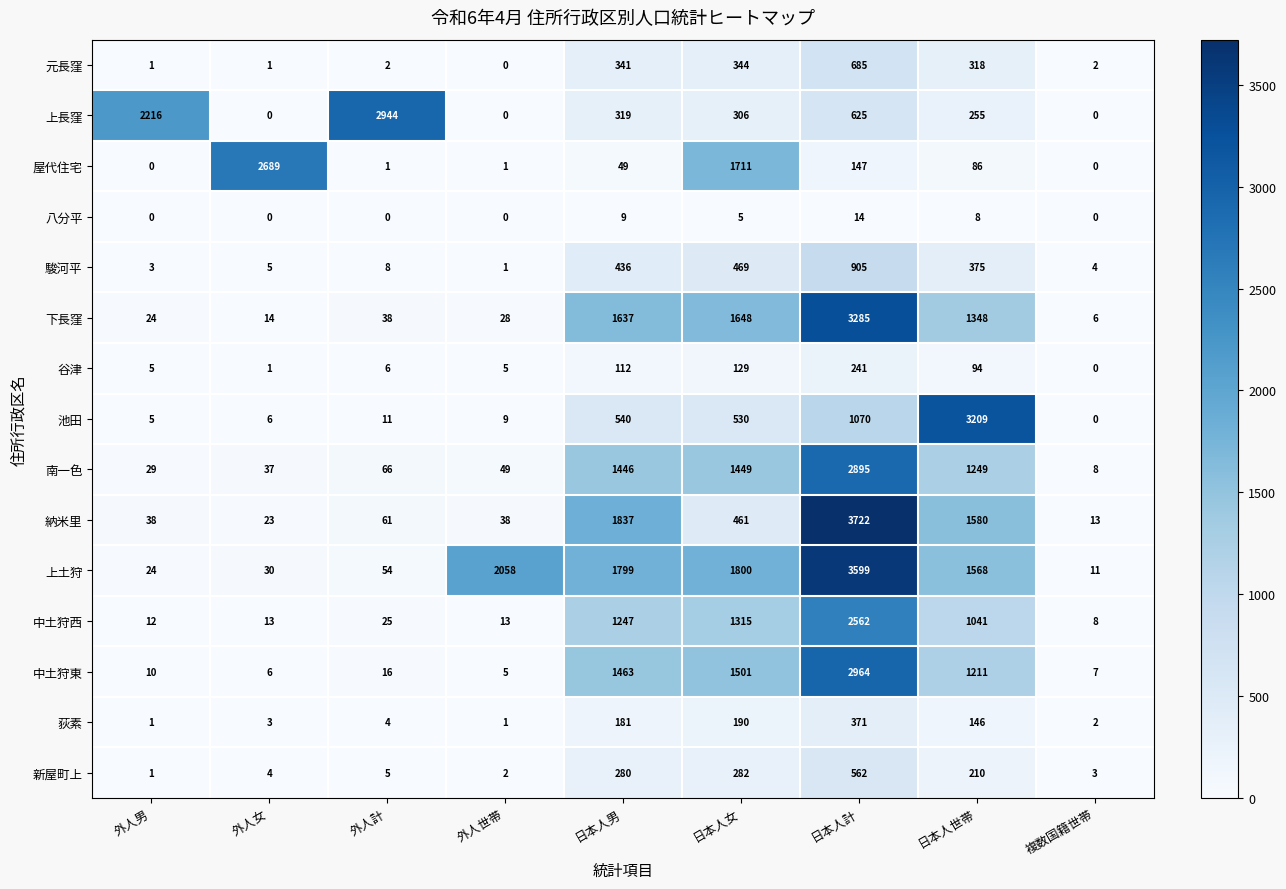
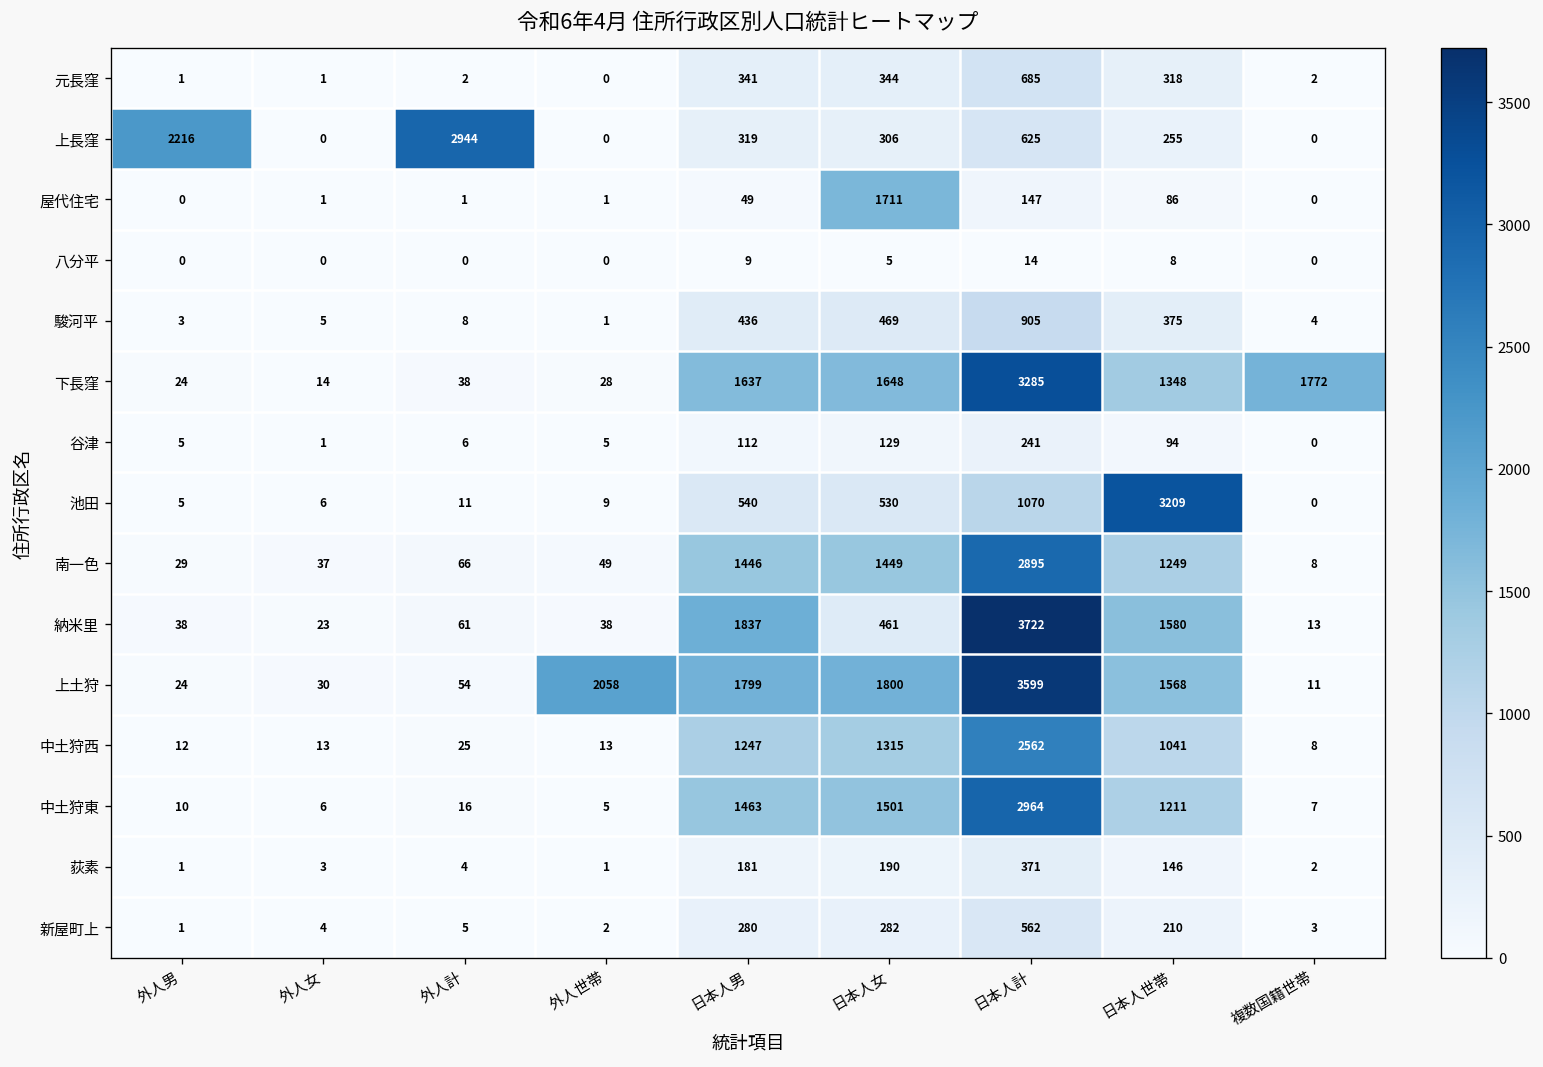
  {
    "元長窪": {
      "外人男": 1,
      "外人女": 1,
      "外人計": 2,
      "外人世帯": 0,
      "日本人男": 341,
      "日本人女": 344,
      "日本人計": 685,
      "日本人世帯": 318,
      "複数国籍世帯": 2
    },
    "上長窪": {
      "外人男": 2216,
      "外人女": 0,
      "外人計": 2944,
      "外人世帯": 0,
      "日本人男": 319,
      "日本人女": 306,
      "日本人計": 625,
      "日本人世帯": 255,
      "複数国籍世帯": 0
    },
    "屋代住宅": {
      "外人男": 0,
-     "外人女": 2689,
+     "外人女": 1,
      "外人計": 1,
      "外人世帯": 1,
      "日本人男": 49,
      "日本人女": 1711,
      "日本人計": 147,
      "日本人世帯": 86,
      "複数国籍世帯": 0
    },
    "八分平": {
      "外人男": 0,
      "外人女": 0,
      "外人計": 0,
      "外人世帯": 0,
      "日本人男": 9,
      "日本人女": 5,
      "日本人計": 14,
      "日本人世帯": 8,
      "複数国籍世帯": 0
    },
    "駿河平": {
      "外人男": 3,
      "外人女": 5,
      "外人計": 8,
      "外人世帯": 1,
      "日本人男": 436,
      "日本人女": 469,
      "日本人計": 905,
      "日本人世帯": 375,
      "複数国籍世帯": 4
    },
    "下長窪": {
      "外人男": 24,
      "外人女": 14,
      "外人計": 38,
      "外人世帯": 28,
      "日本人男": 1637,
      "日本人女": 1648,
      "日本人計": 3285,
      "日本人世帯": 1348,
-     "複数国籍世帯": 6
+     "複数国籍世帯": 1772
    },
    "谷津": {
      "外人男": 5,
      "外人女": 1,
      "外人計": 6,
      "外人世帯": 5,
      "日本人男": 112,
      "日本人女": 129,
      "日本人計": 241,
      "日本人世帯": 94,
      "複数国籍世帯": 0
    },
    "池田": {
      "外人男": 5,
      "外人女": 6,
      "外人計": 11,
      "外人世帯": 9,
      "日本人男": 540,
      "日本人女": 530,
      "日本人計": 1070,
      "日本人世帯": 3209,
      "複数国籍世帯": 0
    },
    "南一色": {
      "外人男": 29,
      "外人女": 37,
      "外人計": 66,
      "外人世帯": 49,
      "日本人男": 1446,
      "日本人女": 1449,
      "日本人計": 2895,
      "日本人世帯": 1249,
      "複数国籍世帯": 8
    },
    "納米里": {
      "外人男": 38,
      "外人女": 23,
      "外人計": 61,
      "外人世帯": 38,
      "日本人男": 1837,
      "日本人女": 461,
      "日本人計": 3722,
      "日本人世帯": 1580,
      "複数国籍世帯": 13
    },
    "上土狩": {
      "外人男": 24,
      "外人女": 30,
      "外人計": 54,
      "外人世帯": 2058,
      "日本人男": 1799,
      "日本人女": 1800,
      "日本人計": 3599,
      "日本人世帯": 1568,
      "複数国籍世帯": 11
    },
    "中土狩西": {
      "外人男": 12,
      "外人女": 13,
      "外人計": 25,
      "外人世帯": 13,
      "日本人男": 1247,
      "日本人女": 1315,
      "日本人計": 2562,
      "日本人世帯": 1041,
      "複数国籍世帯": 8
    },
    "中土狩東": {
      "外人男": 10,
      "外人女": 6,
      "外人計": 16,
      "外人世帯": 5,
      "日本人男": 1463,
      "日本人女": 1501,
      "日本人計": 2964,
      "日本人世帯": 1211,
      "複数国籍世帯": 7
    },
    "荻素": {
      "外人男": 1,
      "外人女": 3,
      "外人計": 4,
      "外人世帯": 1,
      "日本人男": 181,
      "日本人女": 190,
      "日本人計": 371,
      "日本人世帯": 146,
      "複数国籍世帯": 2
    },
    "新屋町上": {
      "外人男": 1,
      "外人女": 4,
      "外人計": 5,
      "外人世帯": 2,
      "日本人男": 280,
      "日本人女": 282,
      "日本人計": 562,
      "日本人世帯": 210,
      "複数国籍世帯": 3
    }
  }
